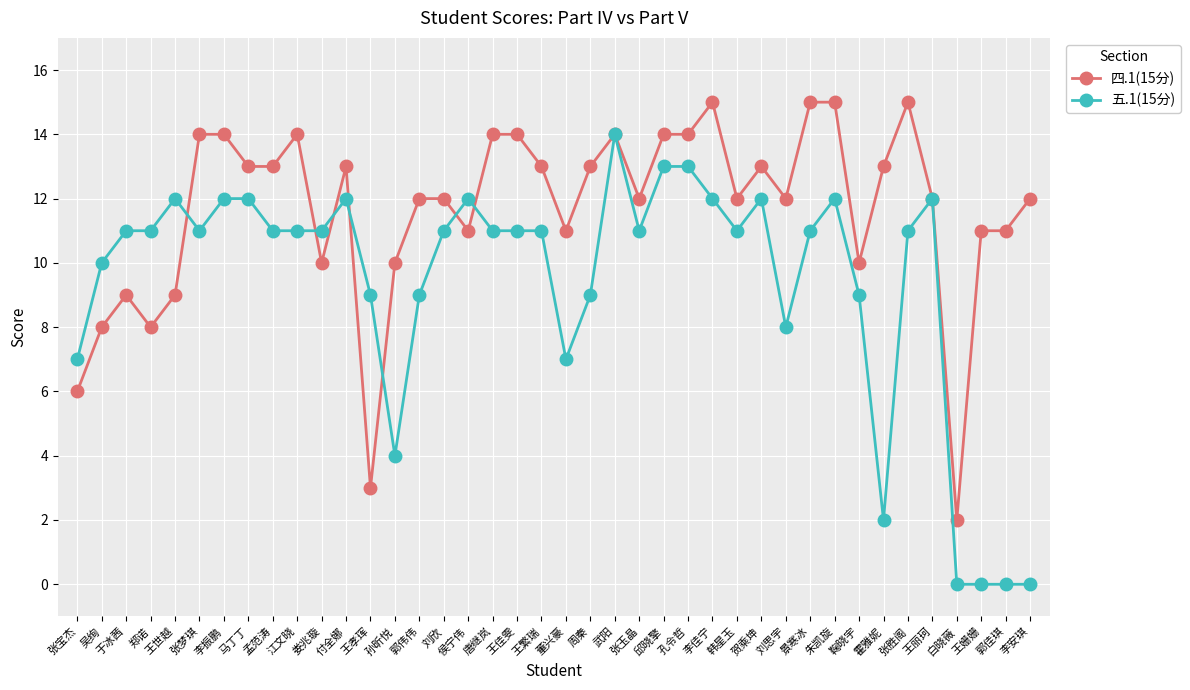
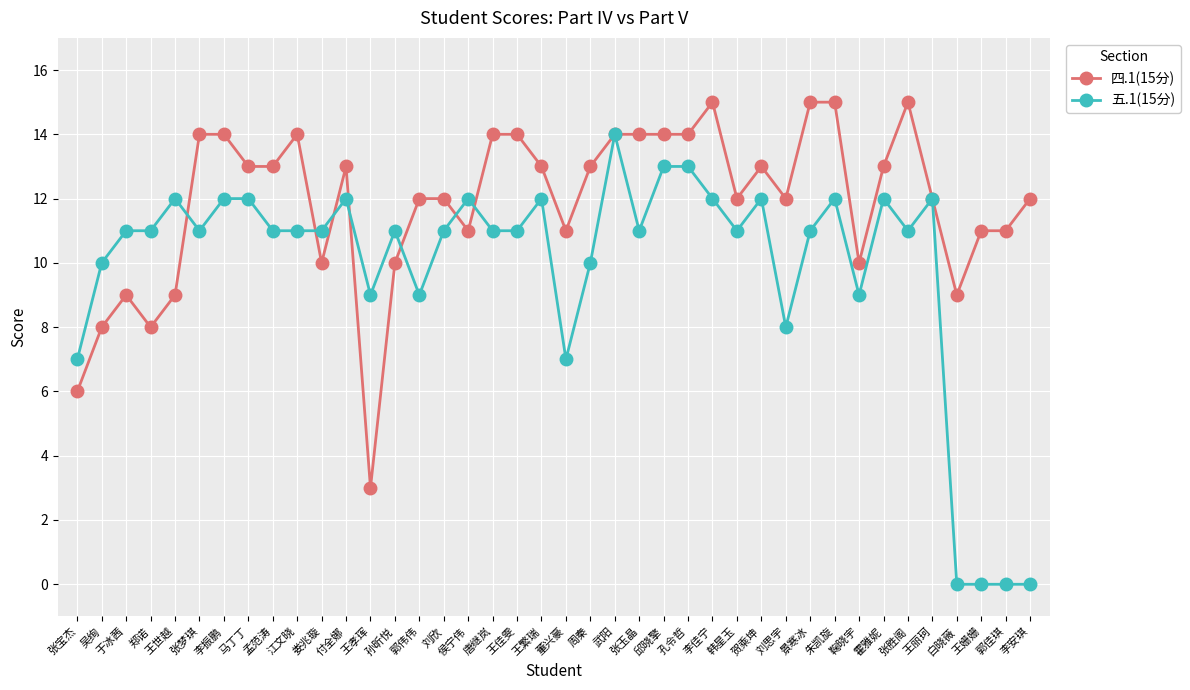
  {
    "四.1(15分)": {
      "张宝杰": 6,
      "吴绚": 8,
      "于冰茜": 9,
      "郑诺": 8,
      "王世越": 9,
      "张梦琪": 14,
      "李振鹏": 14,
      "马丁丁": 13,
      "孟范涛": 13,
      "江文晓": 14,
      "娄兆璇": 10,
      "付全娜": 13,
      "王孝珲": 3,
      "孙昕悦": 10,
      "郭伟伟": 12,
      "刘欣": 12,
      "侯宁伟": 11,
      "唐继岚": 14,
      "王佳雯": 14,
      "王繁瑞": 13,
      "董兴豪": 11,
      "周秦": 13,
-     "张玉晶": 12,
+     "张玉晶": 14,
      "邱晓擎": 14,
      "孔令哲": 14,
      "李佳宁": 15,
      "韩星玉": 12,
      "贺乘坤": 13,
      "刘思宇": 12,
      "景寒冰": 15,
      "朱凯旋": 15,
      "鞠晓宇": 10,
      "霍雅妮": 13,
      "张胜阁": 15,
-     "白晓薇": 2,
+     "白晓薇": 9,
      "王姗姗": 11,
      "郭佳琪": 11,
      "李安琪": 12
    },
    "五.1(15分)": {
      "张宝杰": 7,
      "吴绚": 10,
      "于冰茜": 11,
      "郑诺": 11,
      "王世越": 12,
      "张梦琪": 11,
      "李振鹏": 12,
      "马丁丁": 12,
      "孟范涛": 11,
      "江文晓": 11,
      "娄兆璇": 11,
      "付全娜": 12,
      "王孝珲": 9,
-     "孙昕悦": 4,
+     "孙昕悦": 11,
      "郭伟伟": 9,
      "刘欣": 11,
      "侯宁伟": 12,
      "唐继岚": 11,
      "王佳雯": 11,
-     "王繁瑞": 11,
+     "王繁瑞": 12,
      "董兴豪": 7,
-     "周秦": 9,
+     "周秦": 10,
      "张玉晶": 11,
      "邱晓擎": 13,
      "孔令哲": 13,
      "李佳宁": 12,
      "韩星玉": 11,
      "贺乘坤": 12,
      "刘思宇": 8,
      "景寒冰": 11,
      "朱凯旋": 12,
      "鞠晓宇": 9,
-     "霍雅妮": 2,
+     "霍雅妮": 12,
      "张胜阁": 11,
      "白晓薇": 0,
      "王姗姗": 0,
      "郭佳琪": 0,
      "李安琪": 0
    }
  }
